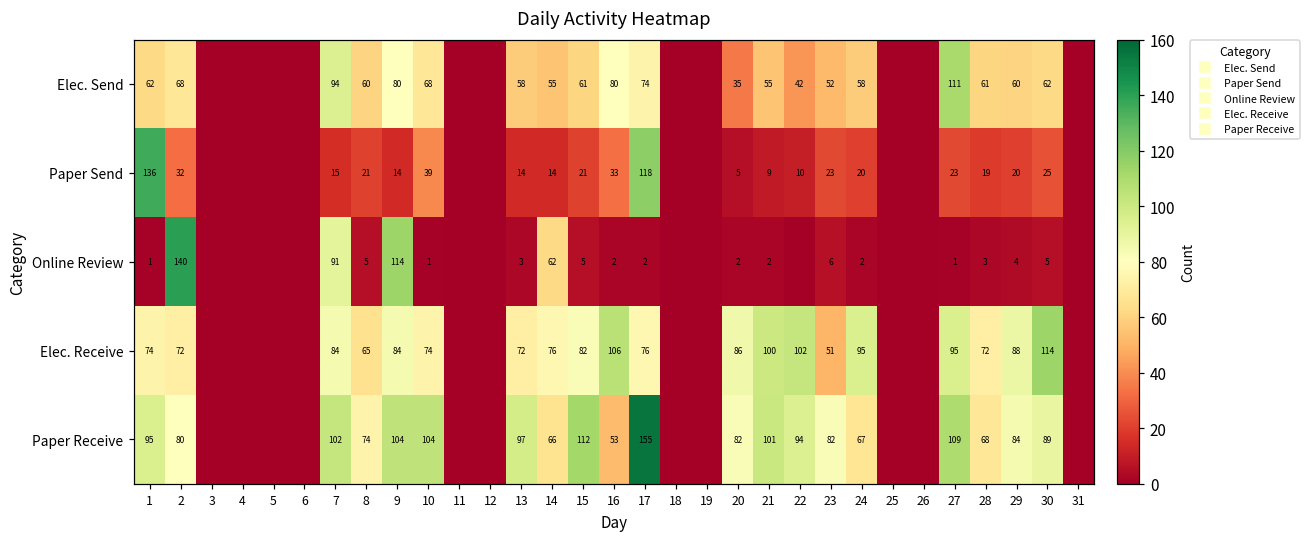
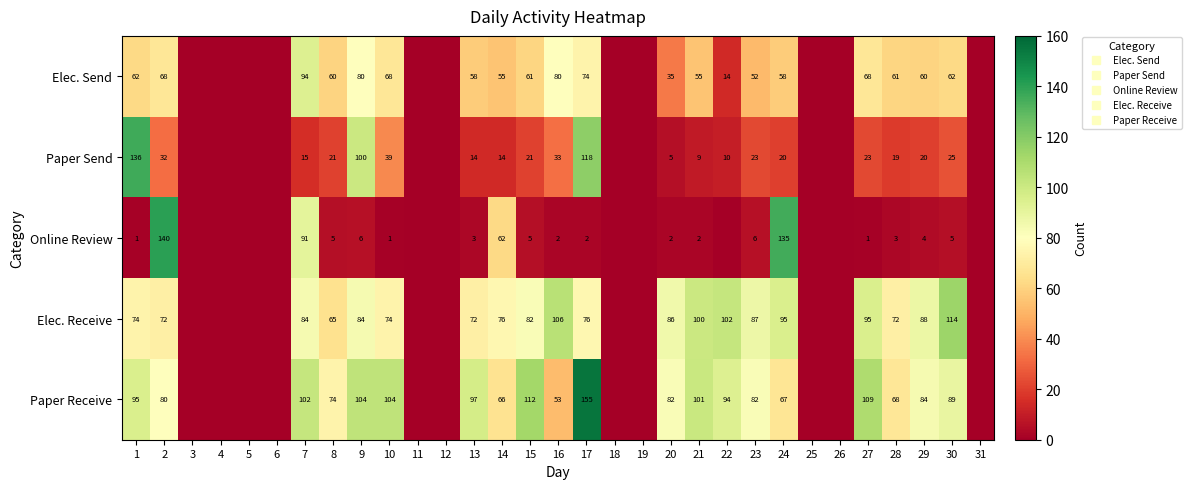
  {
    "Elec. Send": {
      "1": 62,
      "2": 68,
      "7": 94,
      "8": 60,
      "9": 80,
      "10": 68,
      "13": 58,
      "14": 55,
      "15": 61,
      "16": 80,
      "17": 74,
      "20": 35,
      "21": 55,
-     "22": 42,
+     "22": 14,
      "23": 52,
      "24": 58,
-     "27": 111,
+     "27": 68,
      "28": 61,
      "29": 60,
      "30": 62
    },
    "Paper Send": {
      "1": 136,
      "2": 32,
      "7": 15,
      "8": 21,
-     "9": 14,
+     "9": 100,
      "10": 39,
      "13": 14,
      "14": 14,
      "15": 21,
      "16": 33,
      "17": 118,
      "20": 5,
      "21": 9,
      "22": 10,
      "23": 23,
      "24": 20,
      "27": 23,
      "28": 19,
      "29": 20,
      "30": 25
    },
    "Online Review": {
      "1": 1,
      "2": 140,
      "7": 91,
      "8": 5,
-     "9": 114,
+     "9": 6,
      "10": 1,
      "13": 3,
      "14": 62,
      "15": 5,
      "16": 2,
      "17": 2,
      "20": 2,
      "21": 2,
      "23": 6,
-     "24": 2,
+     "24": 135,
      "27": 1,
      "28": 3,
      "29": 4,
      "30": 5
    },
    "Elec. Receive": {
      "1": 74,
      "2": 72,
      "7": 84,
      "8": 65,
      "9": 84,
      "10": 74,
      "13": 72,
      "14": 76,
      "15": 82,
      "16": 106,
      "17": 76,
      "20": 86,
      "21": 100,
      "22": 102,
-     "23": 51,
+     "23": 87,
      "24": 95,
      "27": 95,
      "28": 72,
      "29": 88,
      "30": 114
    },
    "Paper Receive": {
      "1": 95,
      "2": 80,
      "7": 102,
      "8": 74,
      "9": 104,
      "10": 104,
      "13": 97,
      "14": 66,
      "15": 112,
      "16": 53,
      "17": 155,
      "20": 82,
      "21": 101,
      "22": 94,
      "23": 82,
      "24": 67,
      "27": 109,
      "28": 68,
      "29": 84,
      "30": 89
    }
  }
